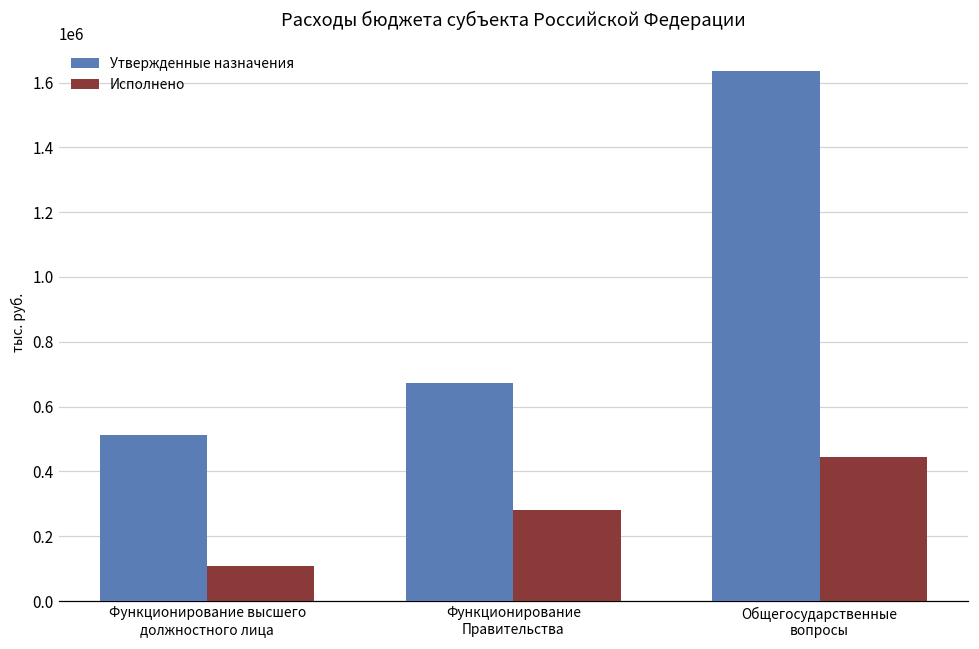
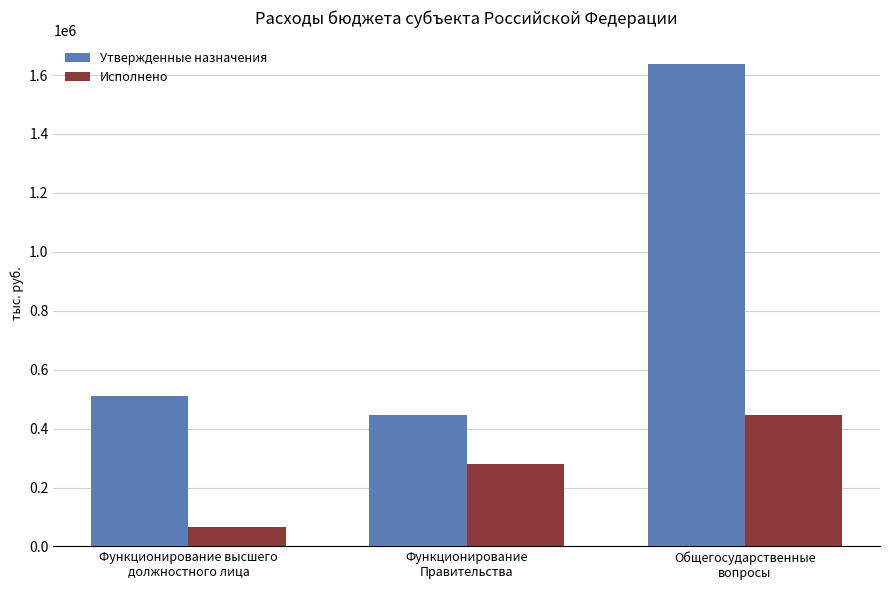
  {
    "Утвержденные назначения": {
      "Функционирование высшего должностного лица": 510000,
-     "Функционирование Правительства": 670000,
+     "Функционирование Правительства": 450000,
      "Общегосударственные вопросы": 1640000
    },
    "Исполнено": {
-     "Функционирование высшего должностного лица": 110000,
+     "Функционирование высшего должностного лица": 70000,
      "Функционирование Правительства": 280000,
      "Общегосударственные вопросы": 440000
    }
  }
